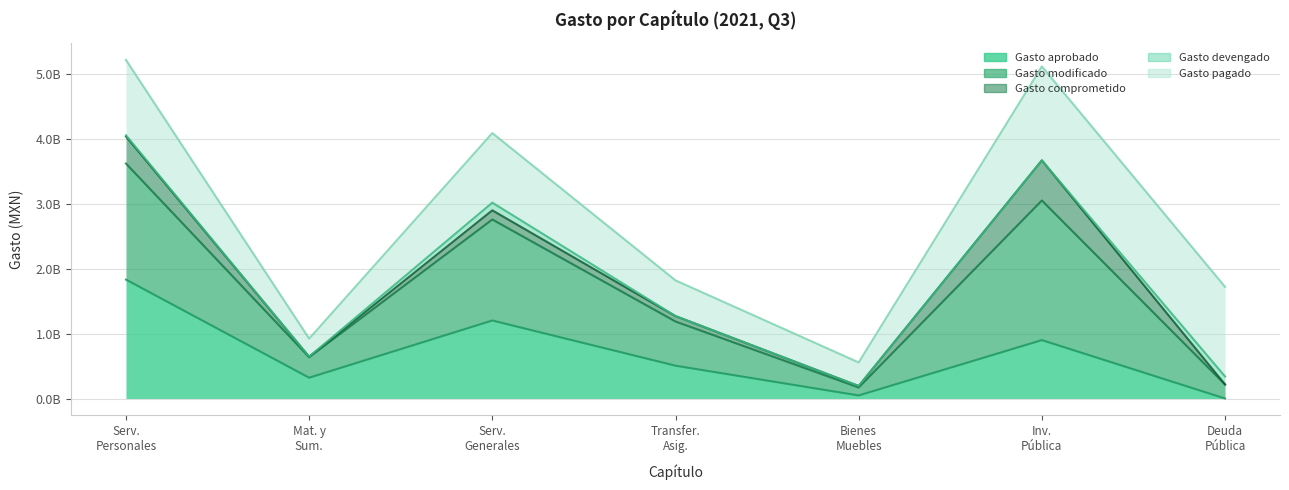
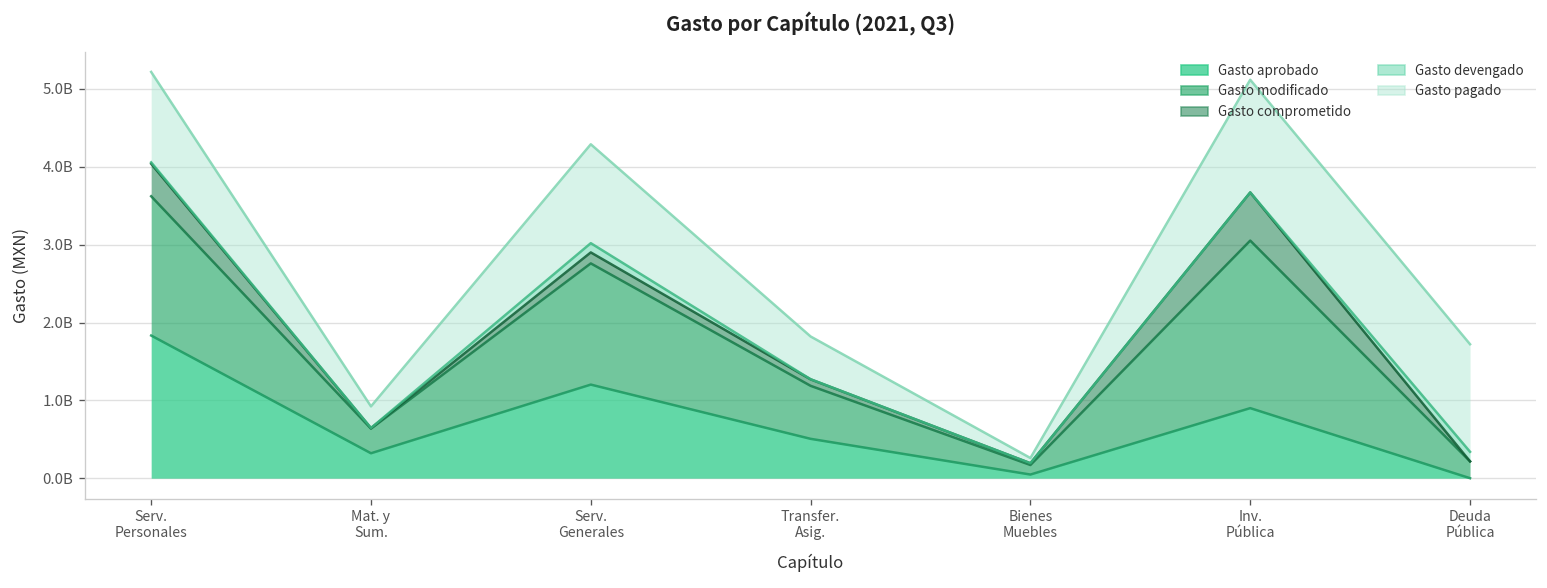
  {
    "Gasto pagado": {
      "Serv. Personales": 1200000000,
      "Mat. y Sum.": 300000000,
-     "Serv. Generales": 1100000000,
+     "Serv. Generales": 1300000000,
      "Transfer. Asig.": 500000000,
-     "Bienes Muebles": 400000000,
+     "Bienes Muebles": 100000000,
      "Inv. Pública": 1400000000,
      "Deuda Pública": 1400000000
    }
  }
